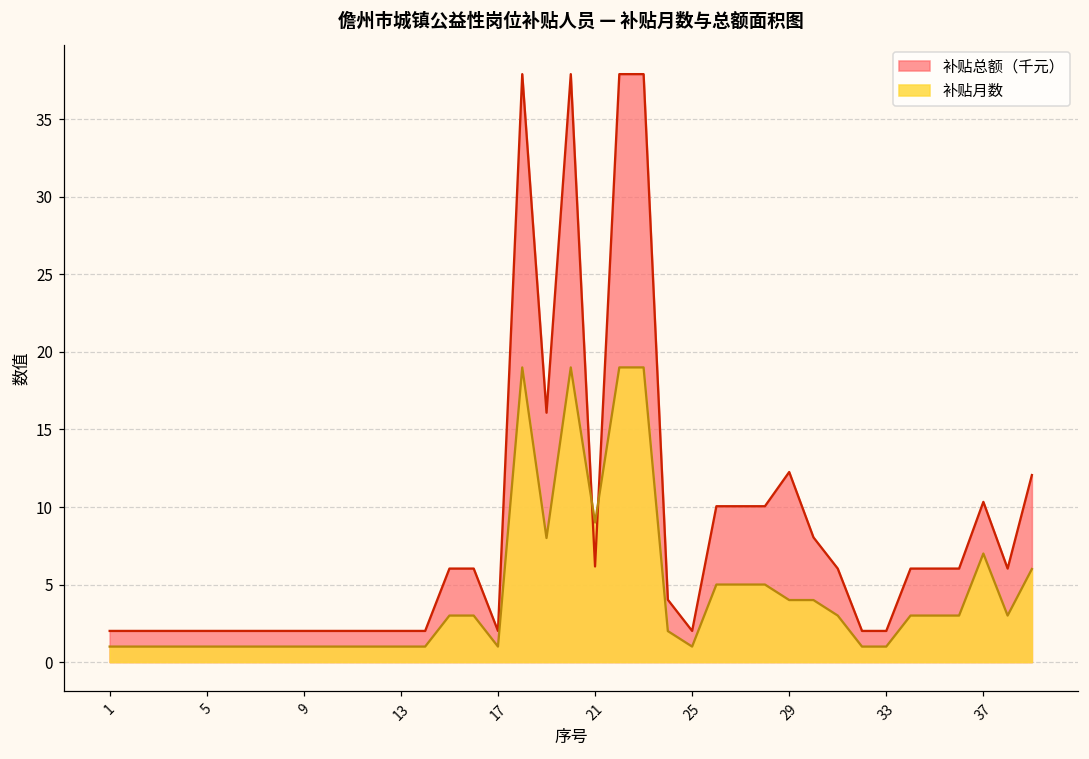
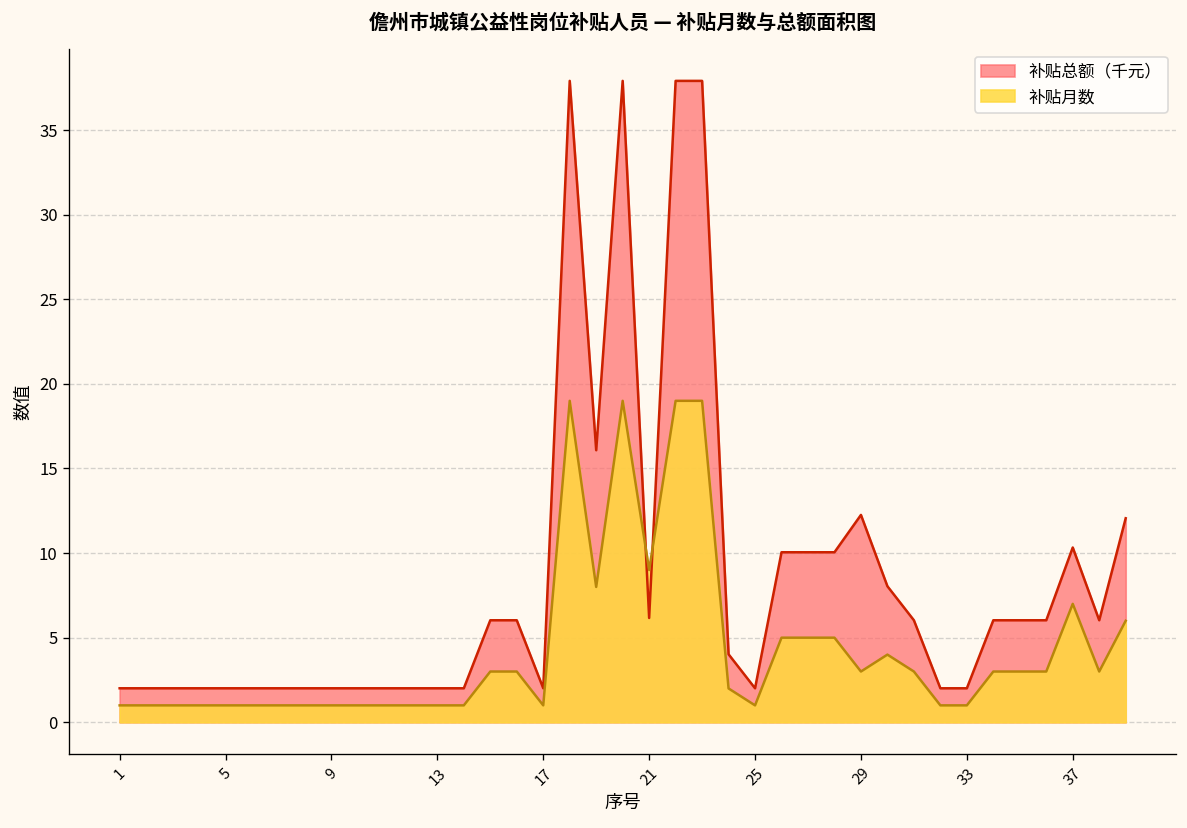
  {
    "补贴总额（千元）": {
      "1": 2,
      "5": 2,
      "9": 2,
      "13": 2,
      "17": 2,
      "21": 6,
      "25": 2,
      "29": 12.3,
      "33": 2,
      "37": 10.3
    },
    "补贴月数": {
      "1": 1,
      "5": 1,
      "9": 1,
      "13": 1,
      "17": 1,
      "21": 9,
      "25": 1,
-     "29": 4,
+     "29": 3,
      "33": 1,
      "37": 7
    }
  }
